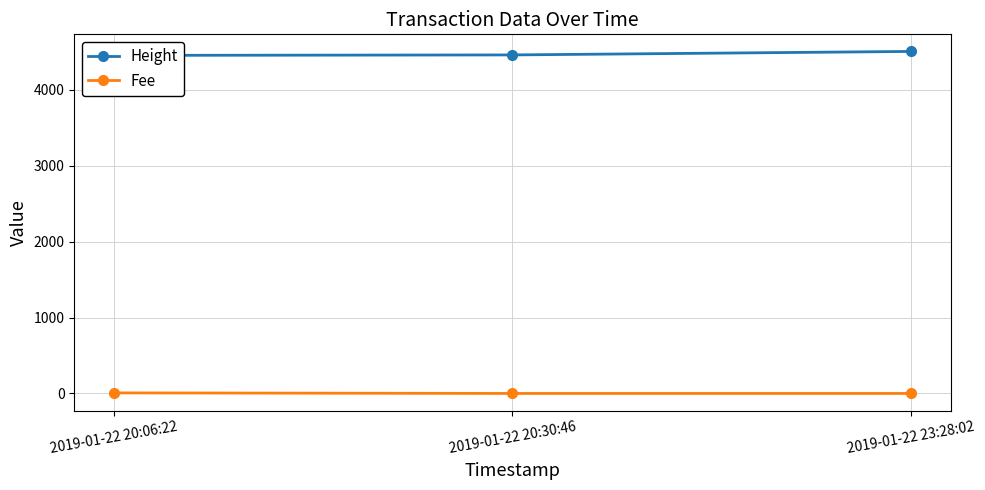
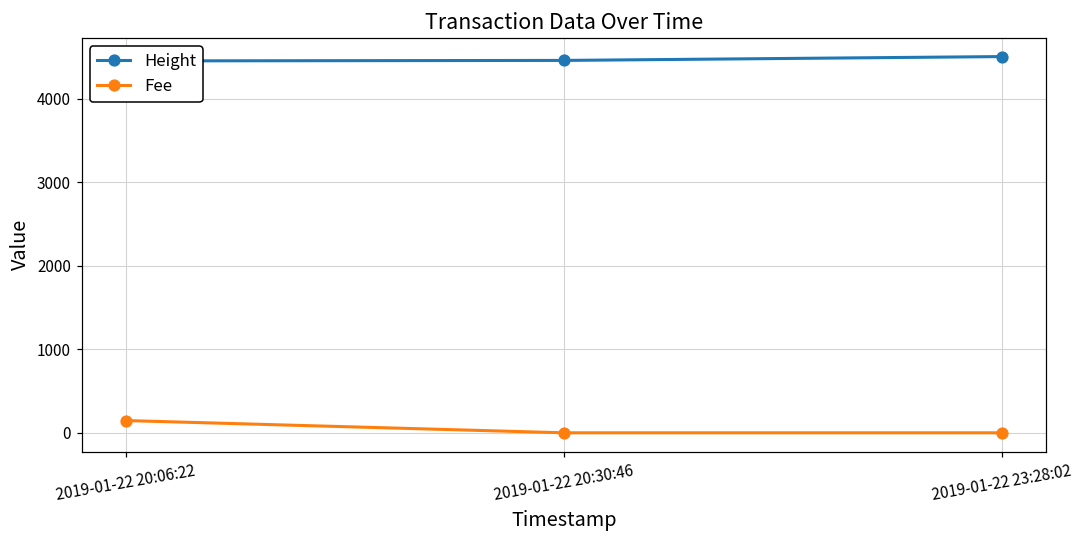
  {
    "Height": {
      "2019-01-22 20:30:46": 4500,
      "2019-01-22 23:28:02": 4500
    },
    "Fee": {
-     "2019-01-22 20:06:22": 0,
+     "2019-01-22 20:06:22": 100,
      "2019-01-22 20:30:46": 0,
      "2019-01-22 23:28:02": 0
    }
  }
